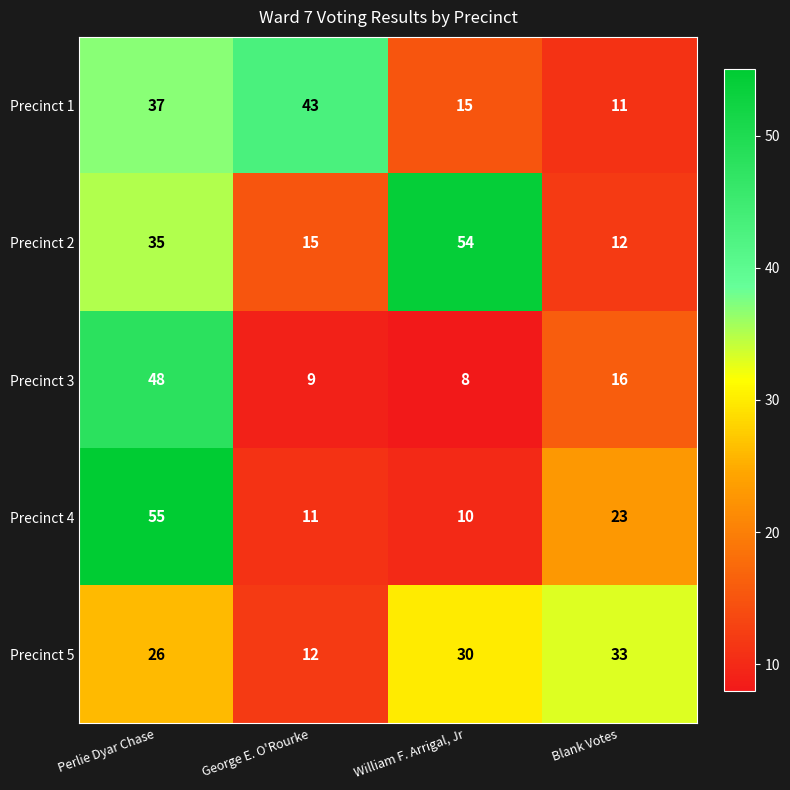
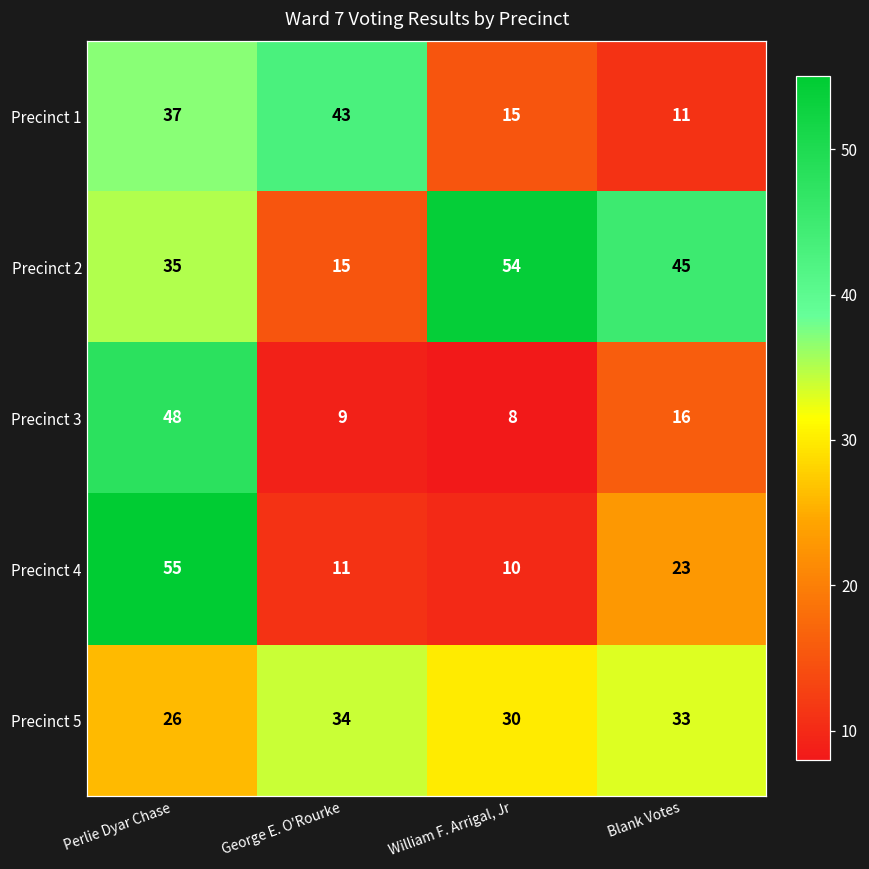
  {
    "Precinct 1": {
      "Perlie Dyar Chase": 37,
      "George E. O'Rourke": 43,
      "William F. Arrigal, Jr": 15,
      "Blank Votes": 11
    },
    "Precinct 2": {
      "Perlie Dyar Chase": 35,
      "George E. O'Rourke": 15,
      "William F. Arrigal, Jr": 54,
-     "Blank Votes": 12
+     "Blank Votes": 45
    },
    "Precinct 3": {
      "Perlie Dyar Chase": 48,
      "George E. O'Rourke": 9,
      "William F. Arrigal, Jr": 8,
      "Blank Votes": 16
    },
    "Precinct 4": {
      "Perlie Dyar Chase": 55,
      "George E. O'Rourke": 11,
      "William F. Arrigal, Jr": 10,
      "Blank Votes": 23
    },
    "Precinct 5": {
      "Perlie Dyar Chase": 26,
-     "George E. O'Rourke": 12,
+     "George E. O'Rourke": 34,
      "William F. Arrigal, Jr": 30,
      "Blank Votes": 33
    }
  }
